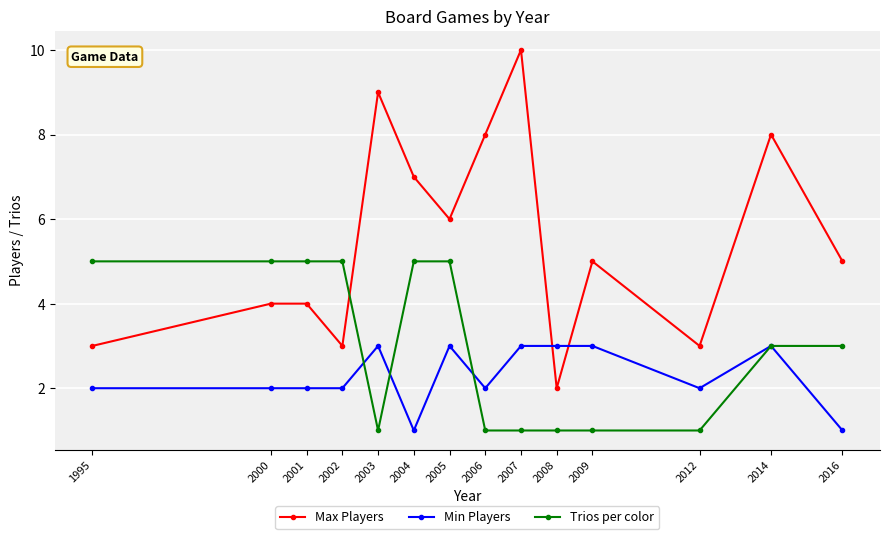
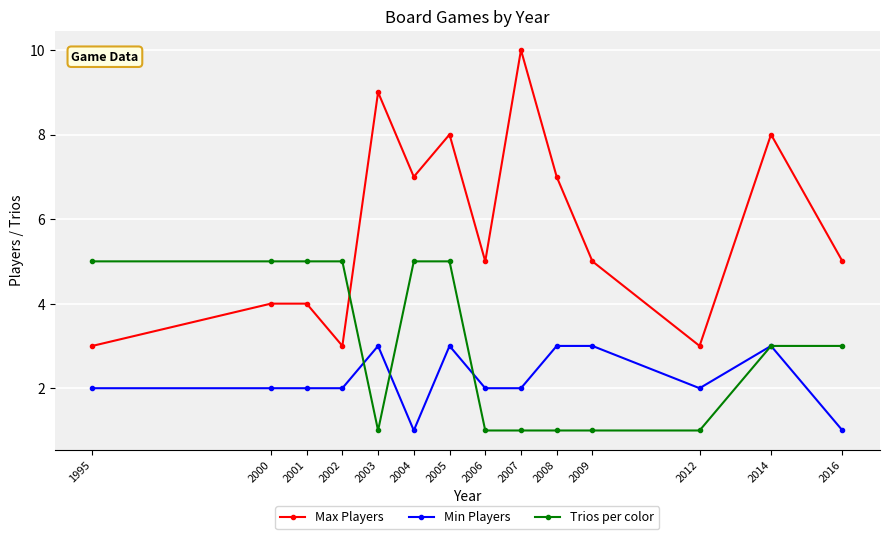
  {
    "Max Players": {
      "1995": 3,
      "2000": 4,
      "2001": 4,
      "2002": 3,
      "2003": 9,
      "2004": 7,
-     "2005": 6,
-     "2006": 8,
+     "2005": 8,
+     "2006": 5,
      "2007": 10,
-     "2008": 2,
+     "2008": 7,
      "2009": 5,
      "2012": 3,
      "2014": 8,
      "2016": 5
    },
    "Min Players": {
      "1995": 2,
      "2000": 2,
      "2001": 2,
      "2002": 2,
      "2003": 3,
      "2004": 1,
      "2005": 3,
      "2006": 2,
-     "2007": 3,
+     "2007": 2,
      "2008": 3,
      "2009": 3,
      "2012": 2,
      "2016": 1
    },
    "Trios per color": {
      "1995": 5,
      "2000": 5,
      "2001": 5,
      "2002": 5,
      "2003": 1,
      "2004": 5,
      "2005": 5,
      "2006": 1,
      "2007": 1,
      "2008": 1,
      "2009": 1,
      "2012": 1,
      "2016": 3
    }
  }
